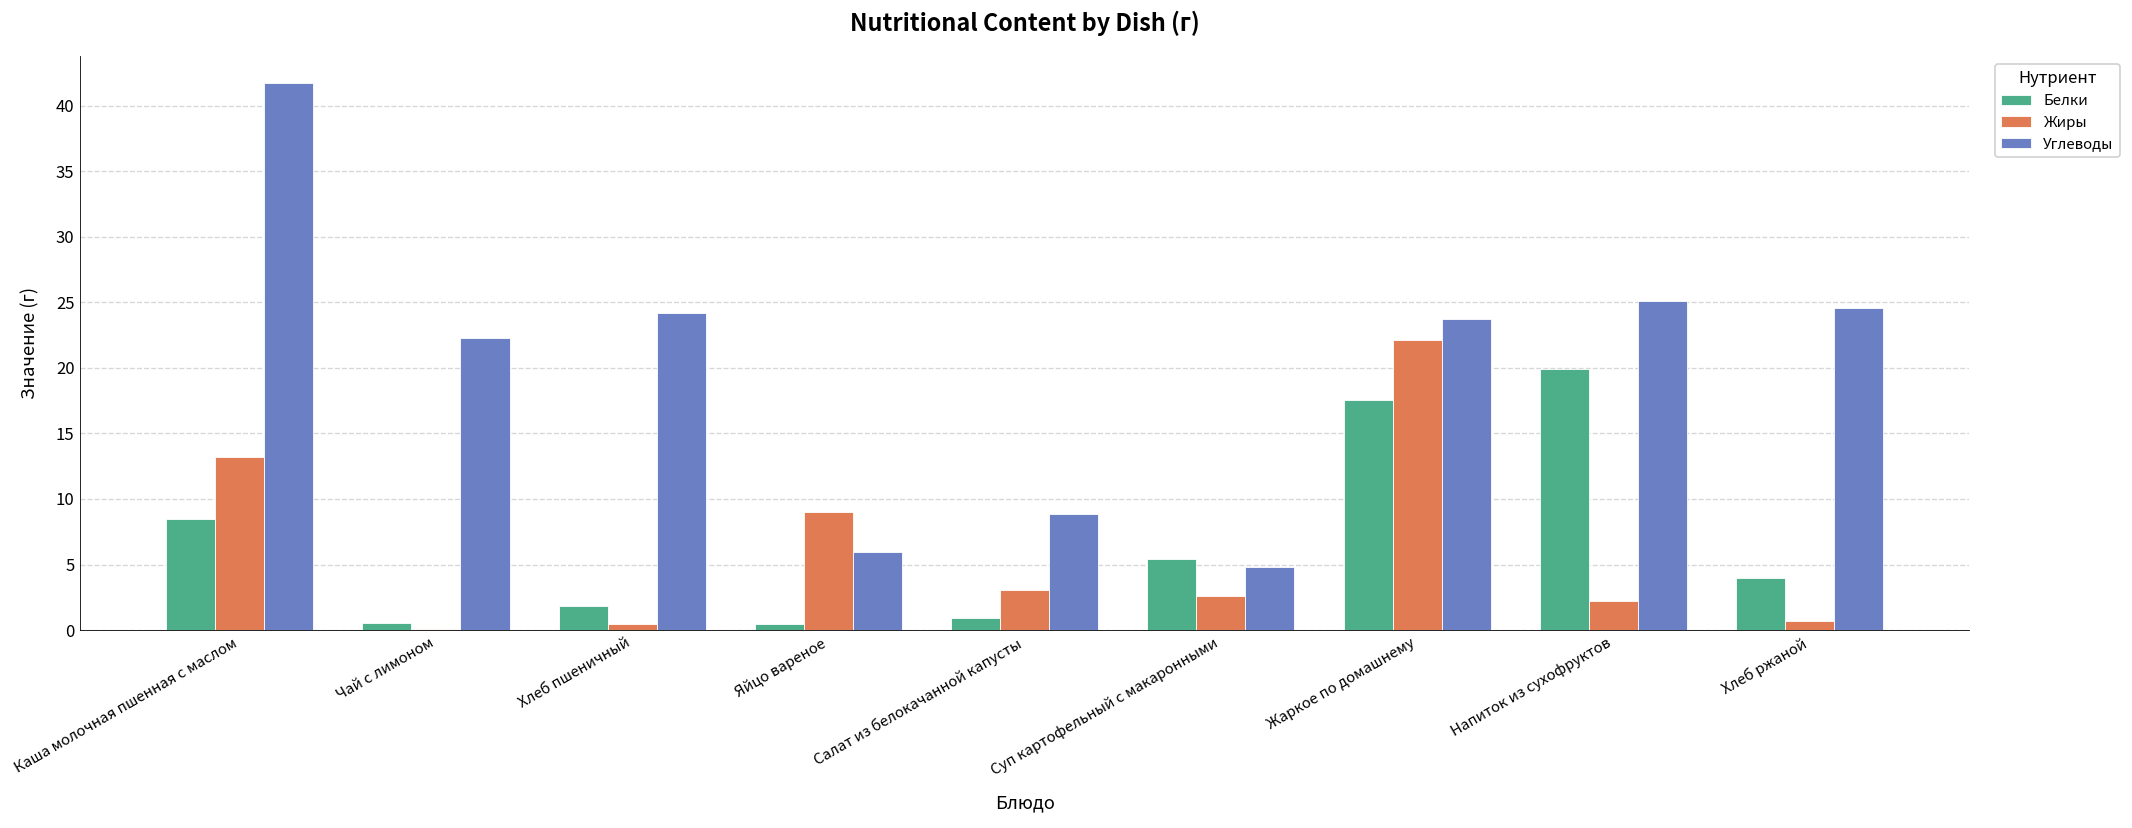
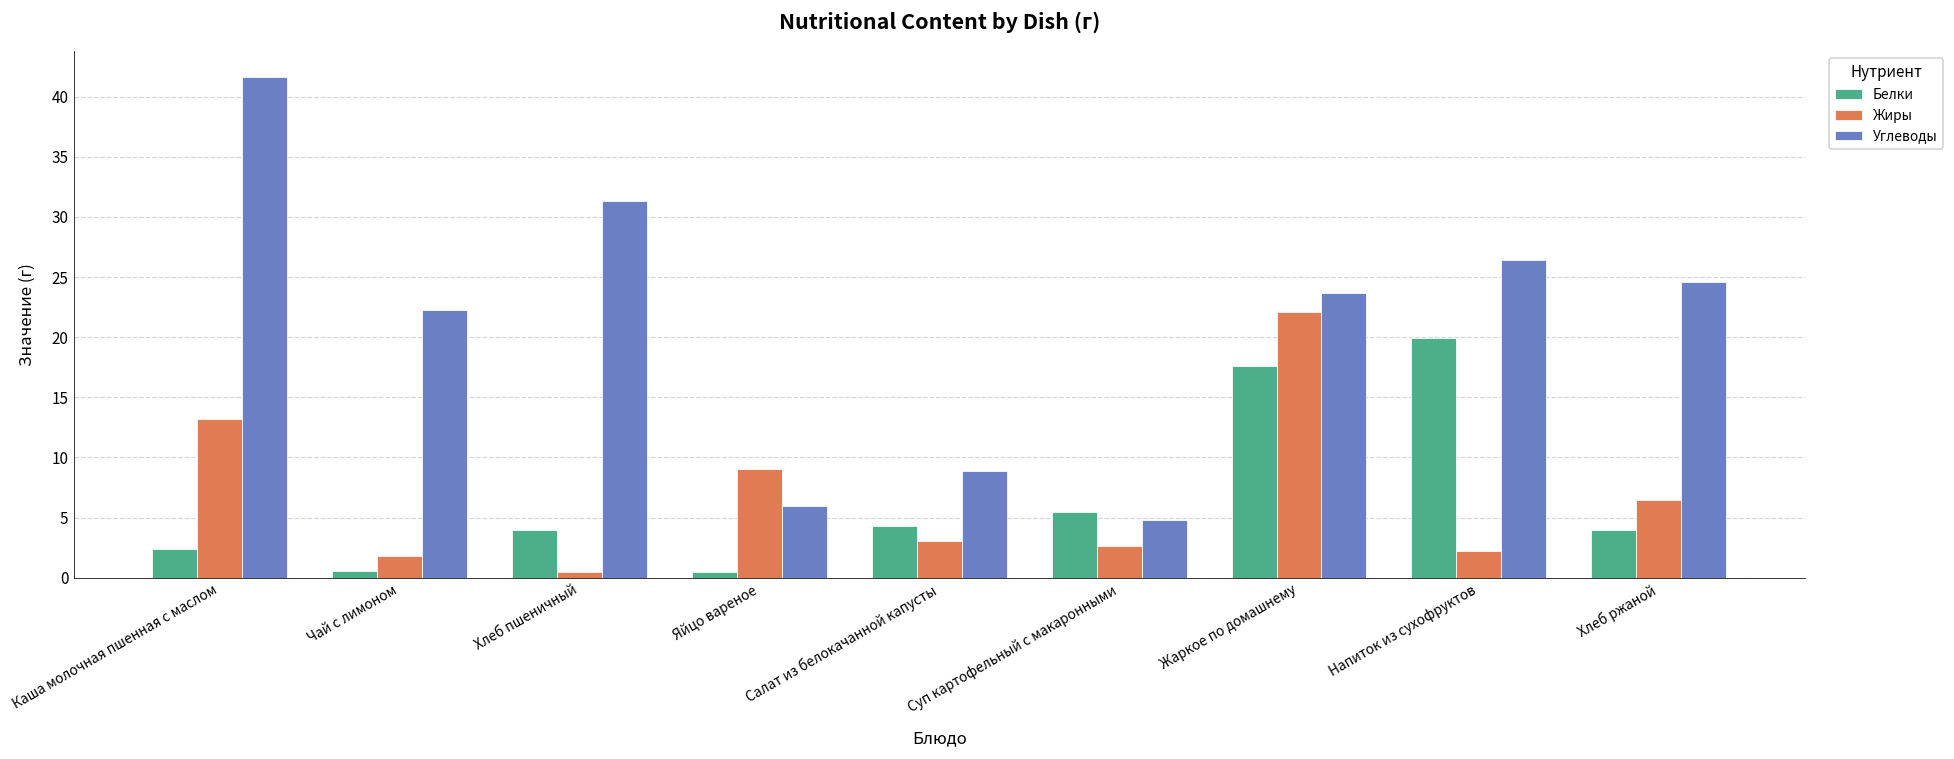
  {
    "Белки": {
-     "Каша молочная пшенная с маслом": 8.5,
+     "Каша молочная пшенная с маслом": 2.4,
      "Чай с лимоном": 0.6,
-     "Хлеб пшеничный": 1.8,
+     "Хлеб пшеничный": 4.0,
      "Яйцо вареное": 0.5,
-     "Салат из белокачанной капусты": 0.9,
+     "Салат из белокачанной капусты": 4.3,
      "Суп картофельный с макаронными": 5.4,
      "Жаркое по домашнему": 17.6,
      "Напиток из сухофруктов": 19.9,
      "Хлеб ржаной": 4.0
    },
    "Жиры": {
      "Каша молочная пшенная с маслом": 13.2,
-     "Чай с лимоном": 0.1,
+     "Чай с лимоном": 1.8,
      "Хлеб пшеничный": 0.5,
      "Яйцо вареное": 9.0,
      "Салат из белокачанной капусты": 3.1,
      "Суп картофельный с макаронными": 2.6,
      "Жаркое по домашнему": 22.1,
      "Напиток из сухофруктов": 2.2,
-     "Хлеб ржаной": 0.7
+     "Хлеб ржаной": 6.4
    },
    "Углеводы": {
      "Каша молочная пшенная с маслом": 41.7,
      "Чай с лимоном": 22.3,
-     "Хлеб пшеничный": 24.2,
+     "Хлеб пшеничный": 31.3,
      "Яйцо вареное": 5.9,
      "Салат из белокачанной капусты": 8.9,
      "Суп картофельный с макаронными": 4.8,
      "Жаркое по домашнему": 23.7,
-     "Напиток из сухофруктов": 25.1,
+     "Напиток из сухофруктов": 26.4,
      "Хлеб ржаной": 24.6
    }
  }
